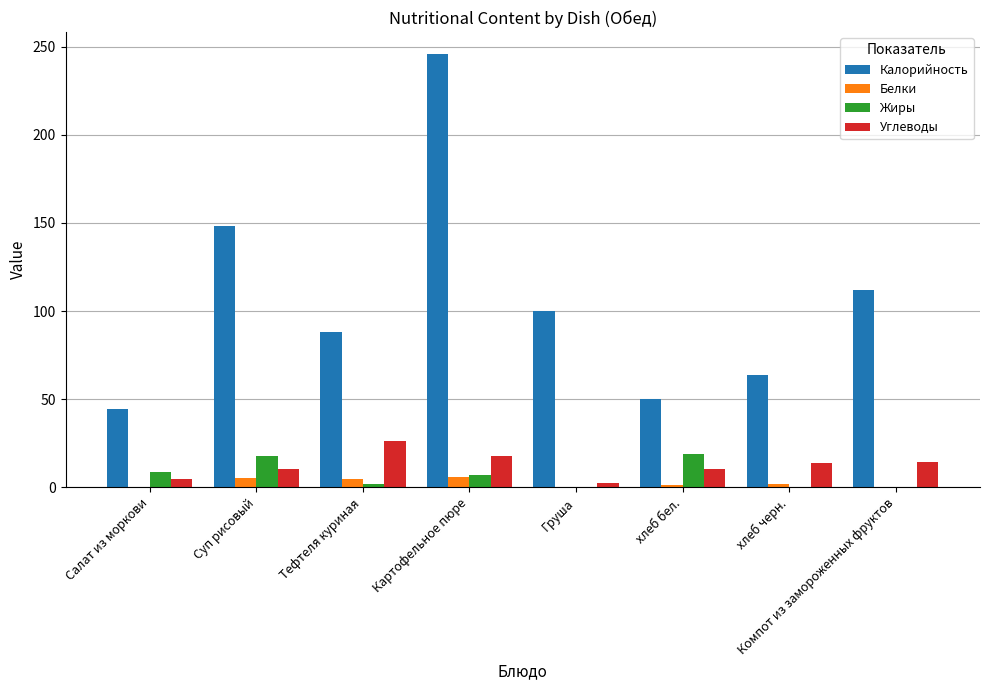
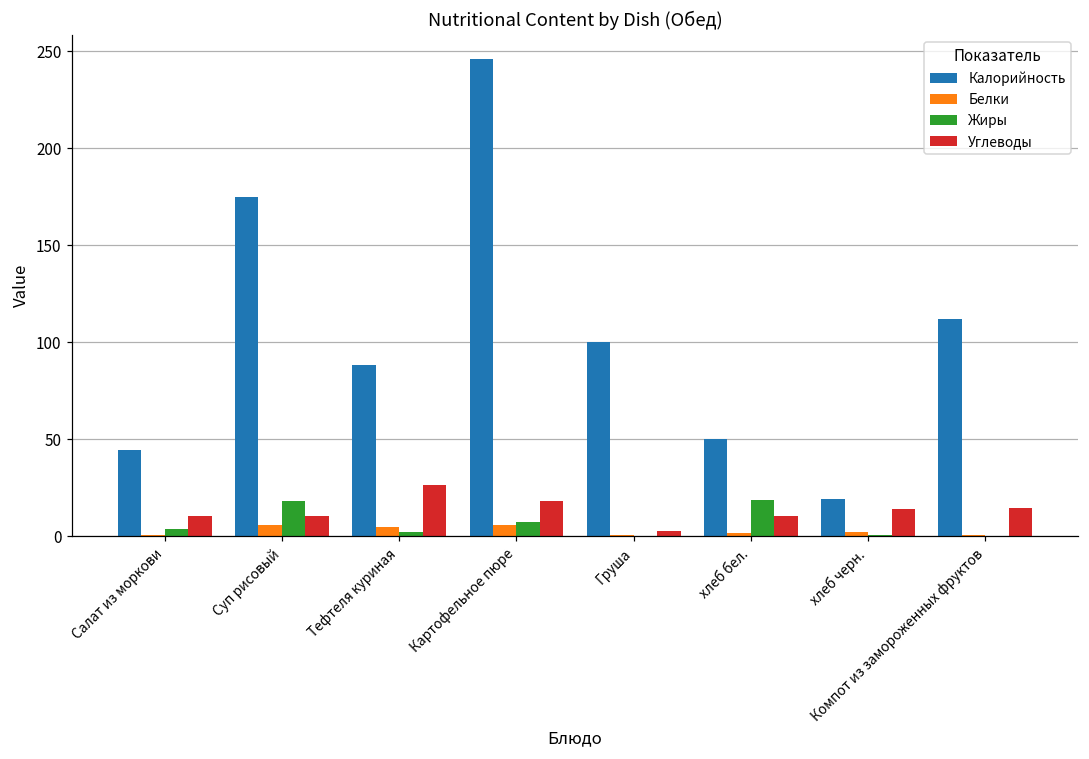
  {
    "Калорийность": {
      "Салат из моркови": 45,
-     "Суп рисовый": 148,
+     "Суп рисовый": 175,
      "Тефтеля куриная": 88,
      "Картофельное пюре": 246,
      "Груша": 100,
      "хлеб бел.": 50,
-     "хлеб черн.": 64,
+     "хлеб черн.": 19,
      "Компот из замороженных фруктов": 112
    },
    "Белки": {
      "Суп рисовый": 6,
      "Тефтеля куриная": 5,
      "Картофельное пюре": 6,
      "хлеб бел.": 2,
      "хлеб черн.": 2
    },
    "Жиры": {
-     "Салат из моркови": 9,
+     "Салат из моркови": 4,
      "Суп рисовый": 18,
      "Тефтеля куриная": 2,
      "Картофельное пюре": 7,
      "Груша": 0,
      "хлеб бел.": 19,
      "Компот из замороженных фруктов": 0
    },
    "Углеводы": {
-     "Салат из моркови": 5,
+     "Салат из моркови": 10,
      "Суп рисовый": 11,
      "Тефтеля куриная": 26,
      "Картофельное пюре": 18,
      "Груша": 3,
      "хлеб бел.": 10,
      "хлеб черн.": 14,
      "Компот из замороженных фруктов": 15
    }
  }
